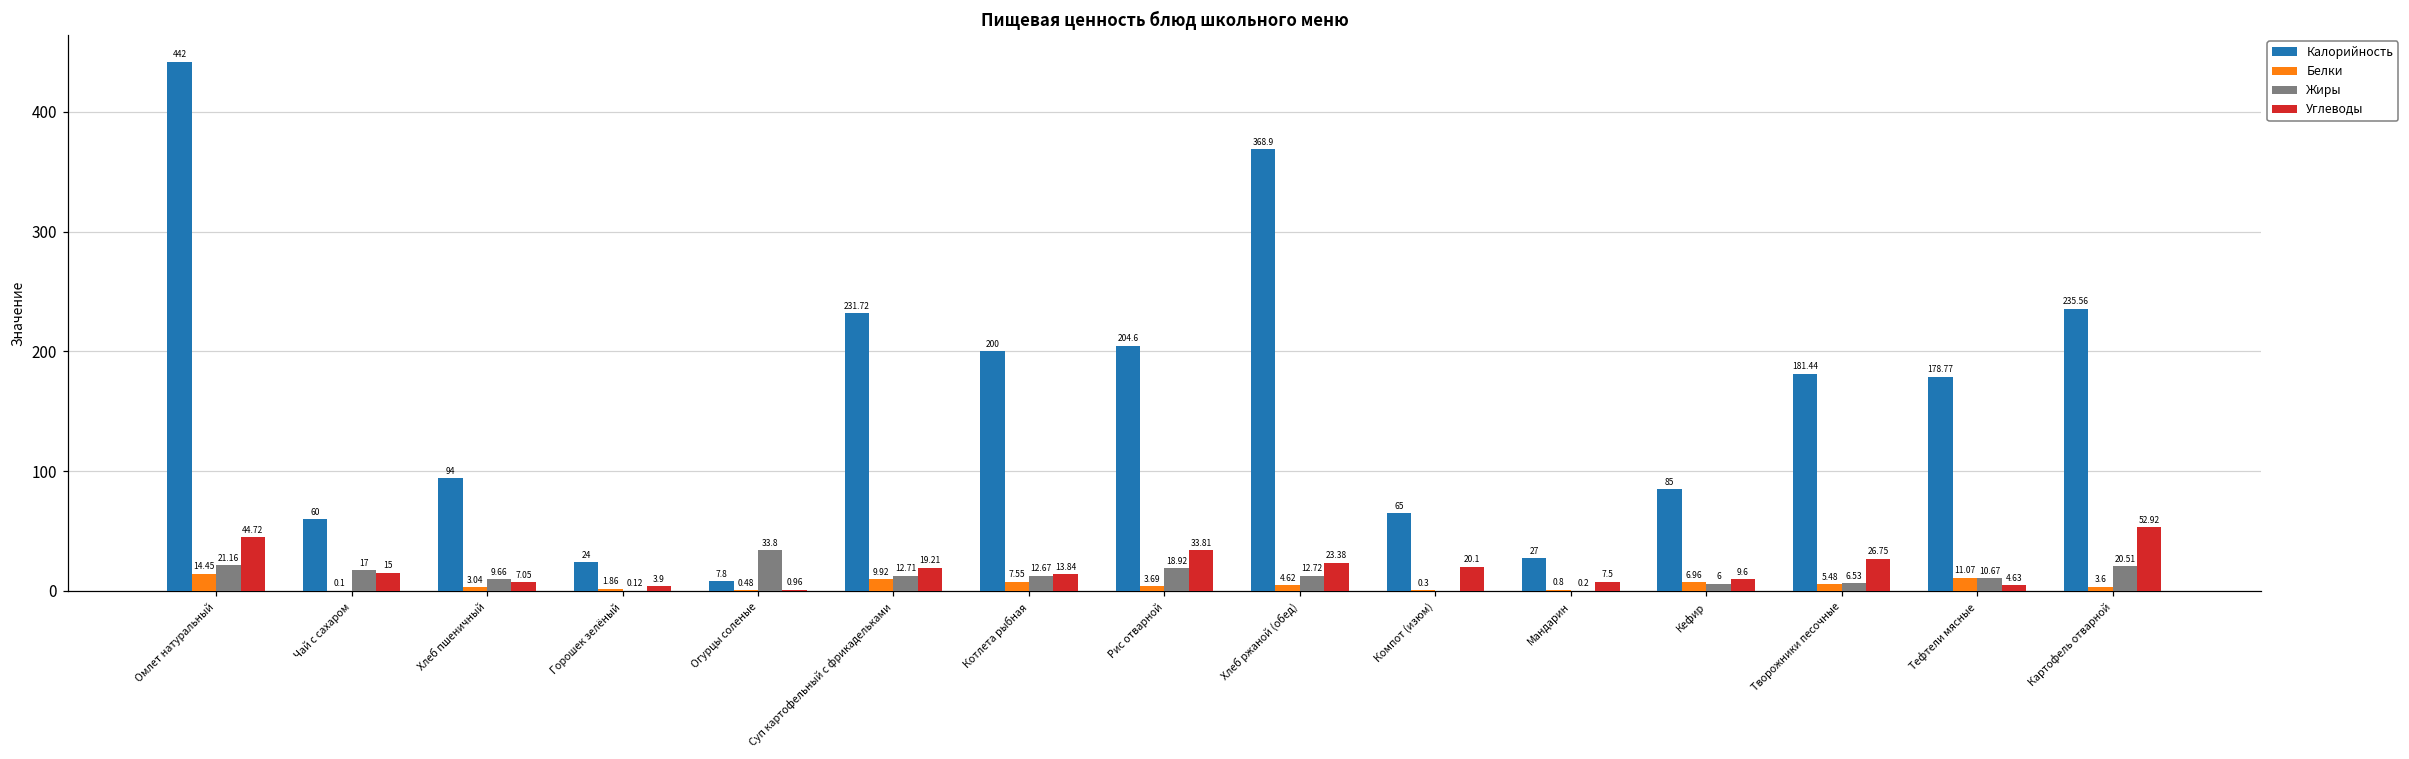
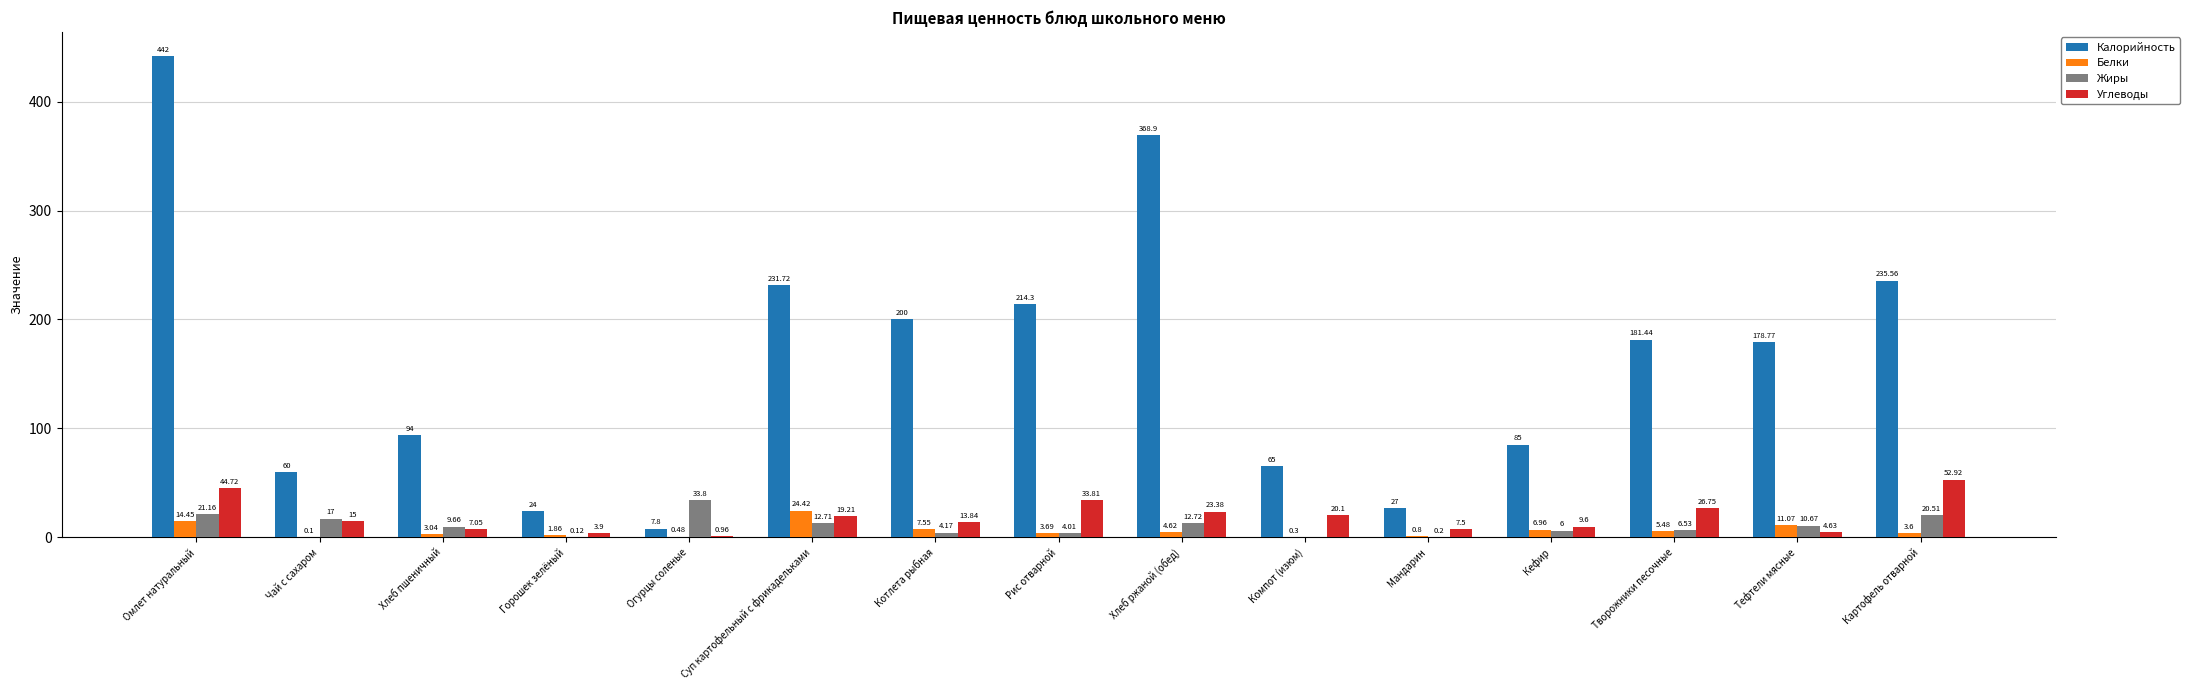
  {
    "Калорийность": {
      "Омлет натуральный": 442,
      "Чай с сахаром": 60,
      "Хлеб пшеничный": 94,
      "Горошек зелёный": 24,
      "Огурцы соленые": 7.8,
      "Суп картофельный с фрикадельками": 231.72,
      "Котлета рыбная": 200,
-     "Рис отварной": 204.6,
+     "Рис отварной": 214.3,
      "Хлеб ржаной (обед)": 368.9,
      "Компот (изюм)": 65,
      "Мандарин": 27,
      "Кефир": 85,
      "Творожники песочные": 181.44,
      "Тефтели мясные": 178.77,
      "Картофель отварной": 235.56
    },
    "Белки": {
      "Омлет натуральный": 14.45,
      "Чай с сахаром": 0.1,
      "Хлеб пшеничный": 3.04,
      "Горошек зелёный": 1.86,
      "Огурцы соленые": 0.48,
-     "Суп картофельный с фрикадельками": 9.92,
+     "Суп картофельный с фрикадельками": 24.42,
      "Котлета рыбная": 7.55,
      "Рис отварной": 3.69,
      "Хлеб ржаной (обед)": 4.62,
      "Компот (изюм)": 0.3,
      "Мандарин": 0.8,
      "Кефир": 6.96,
      "Творожники песочные": 5.48,
      "Тефтели мясные": 11.07,
      "Картофель отварной": 3.6
    },
    "Жиры": {
      "Омлет натуральный": 21.16,
      "Чай с сахаром": 17,
      "Хлеб пшеничный": 9.66,
      "Горошек зелёный": 0.12,
      "Огурцы соленые": 33.8,
      "Суп картофельный с фрикадельками": 12.71,
-     "Котлета рыбная": 12.67,
-     "Рис отварной": 18.92,
+     "Котлета рыбная": 4.17,
+     "Рис отварной": 4.01,
      "Хлеб ржаной (обед)": 12.72,
      "Мандарин": 0.2,
      "Кефир": 6,
      "Творожники песочные": 6.53,
      "Тефтели мясные": 10.67,
      "Картофель отварной": 20.51
    },
    "Углеводы": {
      "Омлет натуральный": 44.72,
      "Чай с сахаром": 15,
      "Хлеб пшеничный": 7.05,
      "Горошек зелёный": 3.9,
      "Огурцы соленые": 0.96,
      "Суп картофельный с фрикадельками": 19.21,
      "Котлета рыбная": 13.84,
      "Рис отварной": 33.81,
      "Хлеб ржаной (обед)": 23.38,
      "Компот (изюм)": 20.1,
      "Мандарин": 7.5,
      "Кефир": 9.6,
      "Творожники песочные": 26.75,
      "Тефтели мясные": 4.63,
      "Картофель отварной": 52.92
    }
  }
